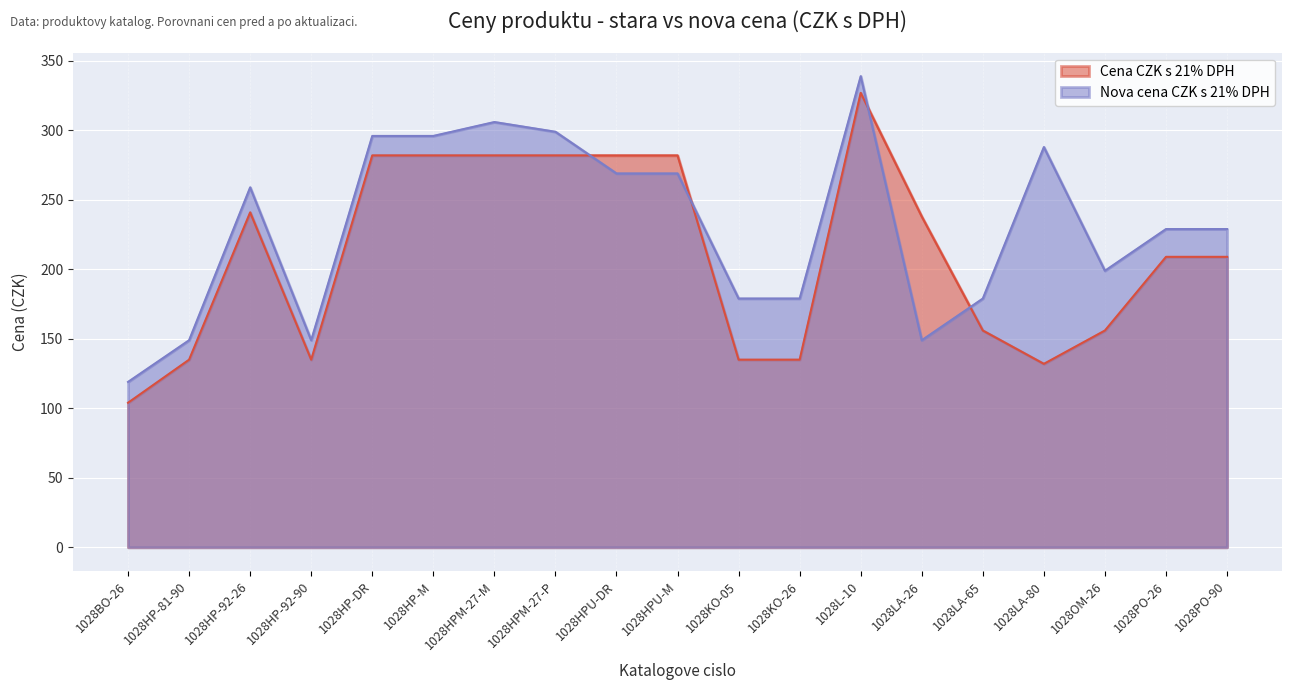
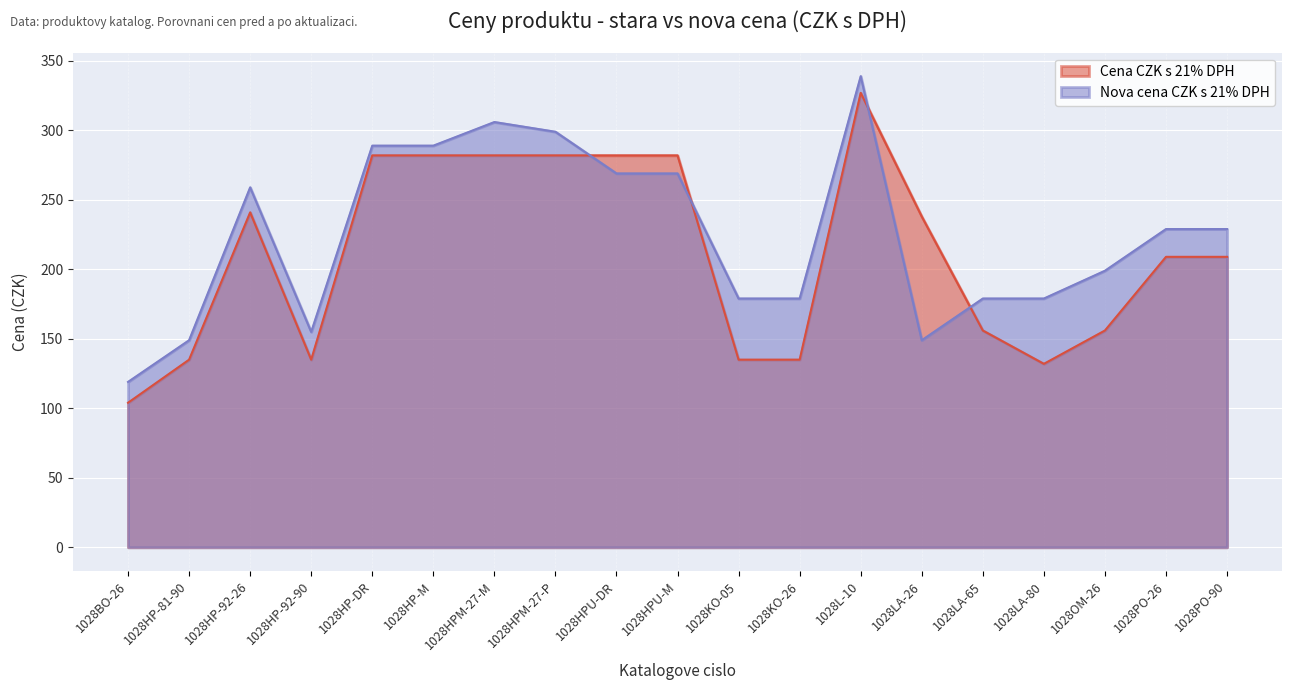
  {
    "Cena CZK s 21% DPH": {
      "1028BO-26": 104,
      "1028HP-81-90": 135,
      "1028HP-92-26": 241,
      "1028HP-92-90": 135,
      "1028HP-DR": 282,
      "1028HP-M": 282,
      "1028HPM-27-M": 282,
      "1028HPM-27-P": 282,
      "1028HPU-DR": 282,
      "1028HPU-M": 282,
      "1028KO-05": 135,
      "1028KO-26": 135,
      "1028L-10": 327,
      "1028LA-26": 238,
      "1028LA-65": 156,
      "1028LA-80": 132,
      "1028OM-26": 156,
      "1028PO-26": 209,
      "1028PO-90": 209
    },
    "Nova cena CZK s 21% DPH": {
      "1028BO-26": 119,
      "1028HP-81-90": 149,
      "1028HP-92-26": 259,
-     "1028HP-92-90": 149,
-     "1028HP-DR": 296,
-     "1028HP-M": 296,
+     "1028HP-92-90": 155,
+     "1028HP-DR": 289,
+     "1028HP-M": 289,
      "1028HPM-27-M": 306,
      "1028HPM-27-P": 299,
      "1028HPU-DR": 269,
      "1028HPU-M": 269,
      "1028KO-05": 179,
      "1028KO-26": 179,
      "1028L-10": 339,
      "1028LA-26": 149,
      "1028LA-65": 179,
-     "1028LA-80": 288,
+     "1028LA-80": 179,
      "1028OM-26": 199,
      "1028PO-26": 229,
      "1028PO-90": 229
    }
  }
